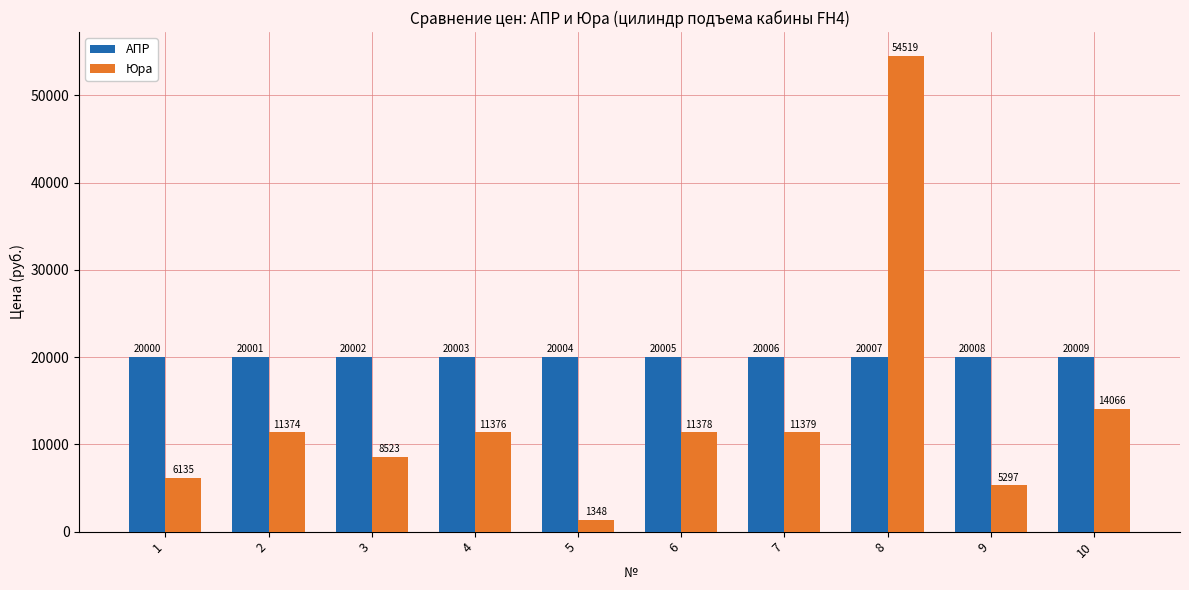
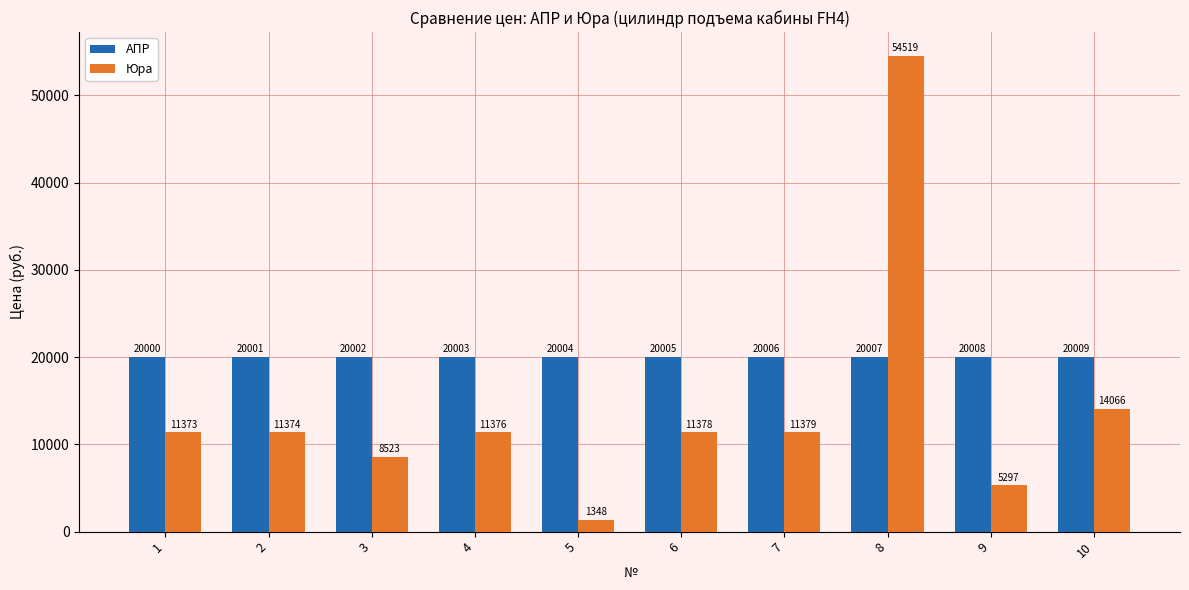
  {
    "АПР": {
      "1": 20000,
      "2": 20001,
      "3": 20002,
      "4": 20003,
      "5": 20004,
      "6": 20005,
      "7": 20006,
      "8": 20007,
      "9": 20008,
      "10": 20009
    },
    "Юра": {
-     "1": 6135,
+     "1": 11373,
      "2": 11374,
      "3": 8523,
      "4": 11376,
      "5": 1348,
      "6": 11378,
      "7": 11379,
      "8": 54519,
      "9": 5297,
      "10": 14066
    }
  }
